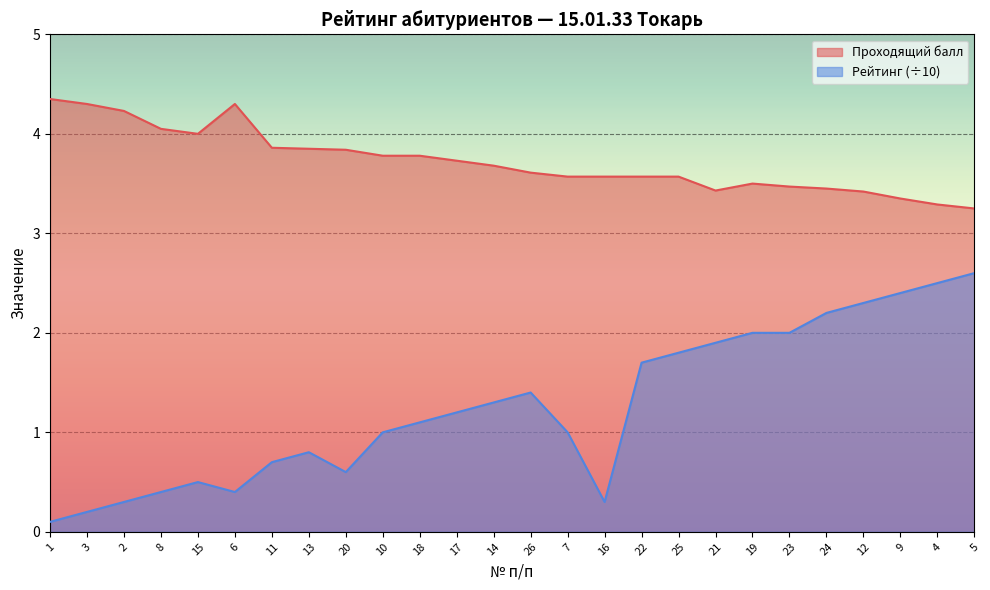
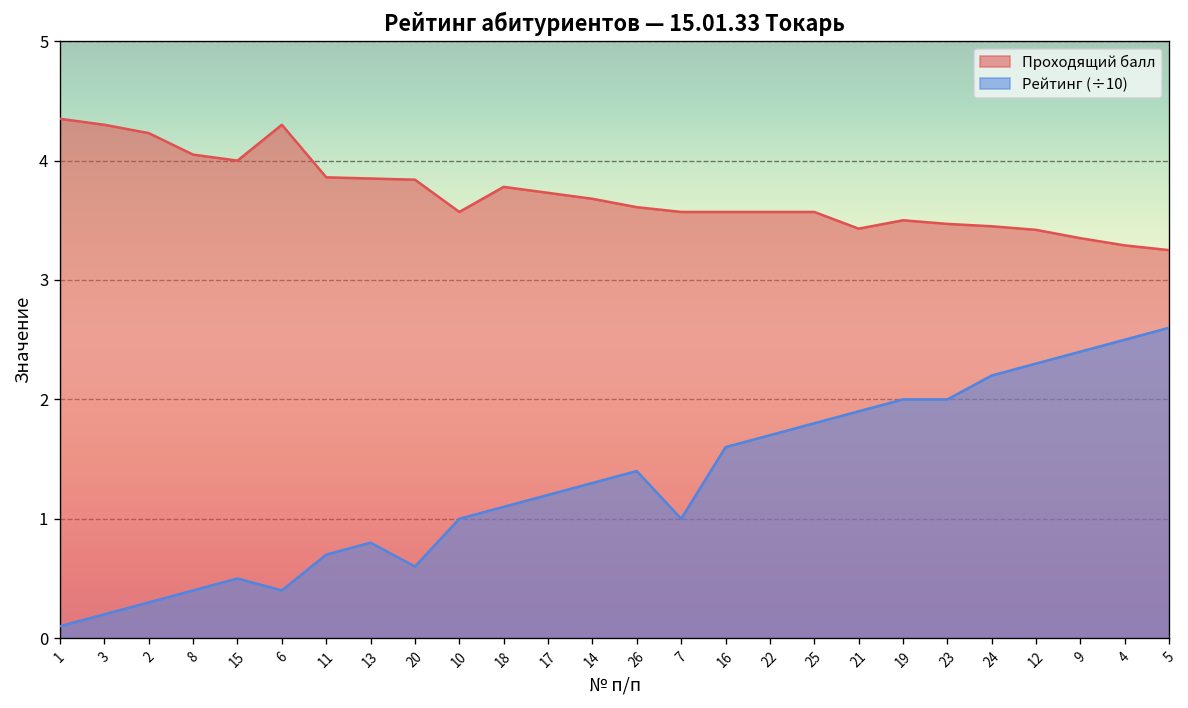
  {
    "Проходящий балл": {
      "1": 4.4,
      "3": 4.3,
      "2": 4.2,
      "8": 4.1,
      "15": 4.0,
      "6": 4.3,
      "11": 3.9,
      "13": 3.9,
      "20": 3.8,
-     "10": 3.8,
+     "10": 3.6,
      "18": 3.8,
      "17": 3.7,
      "14": 3.7,
      "26": 3.6,
      "7": 3.6,
      "16": 3.6,
      "22": 3.6,
      "25": 3.6,
      "21": 3.4,
      "19": 3.5,
      "23": 3.5,
      "24": 3.5,
      "12": 3.4,
      "9": 3.4,
      "4": 3.3,
      "5": 3.3
    },
    "Рейтинг (÷10)": {
      "1": 0.1,
      "3": 0.2,
      "2": 0.3,
      "8": 0.4,
      "15": 0.5,
      "6": 0.4,
      "11": 0.7,
      "13": 0.8,
      "20": 0.6,
      "10": 1.0,
      "18": 1.1,
      "17": 1.2,
      "14": 1.3,
      "26": 1.4,
      "7": 1.0,
-     "16": 0.3,
+     "16": 1.6,
      "22": 1.7,
      "25": 1.8,
      "21": 1.9,
      "19": 2.0,
      "23": 2.0,
      "24": 2.2,
      "12": 2.3,
      "9": 2.4,
      "4": 2.5,
      "5": 2.6
    }
  }
